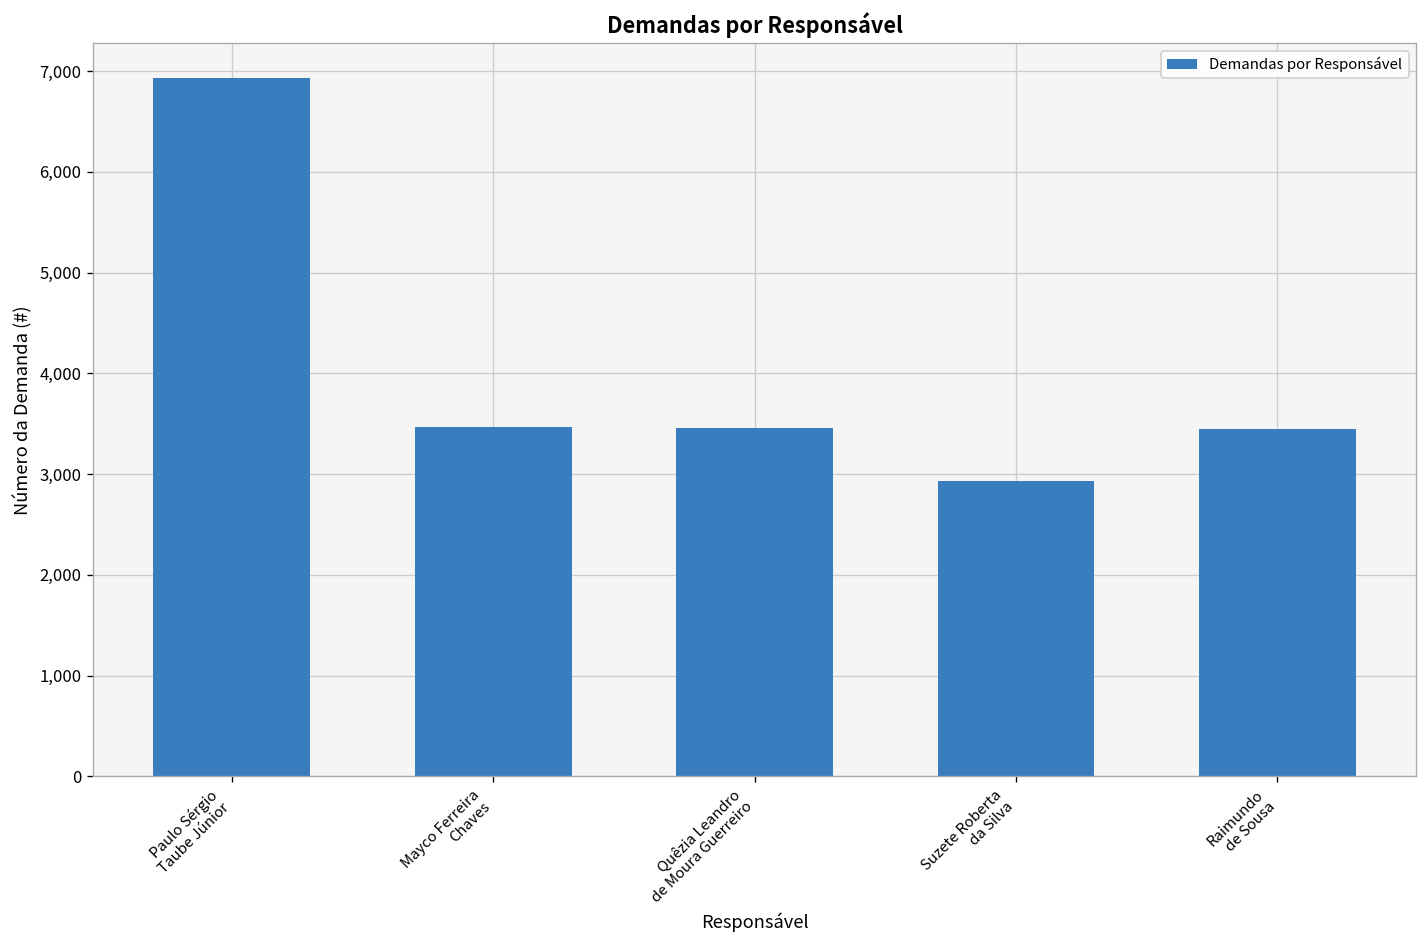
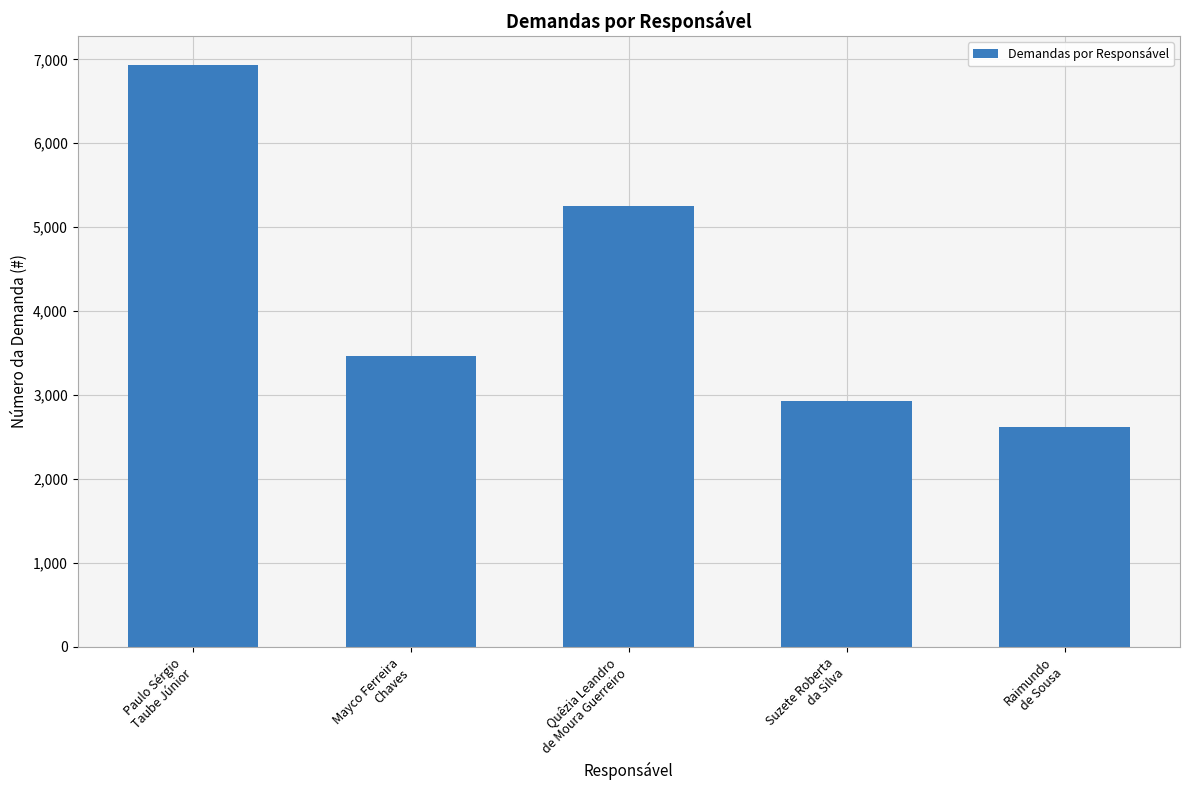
  {
    "Paulo Sérgio Taube Júnior": "6,900",
    "Mayco Ferreira Chaves": "3,500",
-   "Quêzia Leandro de Moura Guerreiro": "3,500",
+   "Quêzia Leandro de Moura Guerreiro": "5,300",
    "Suzete Roberta da Silva": "2,900",
-   "Raimundo de Sousa": "3,500"
+   "Raimundo de Sousa": "2,600"
  }
